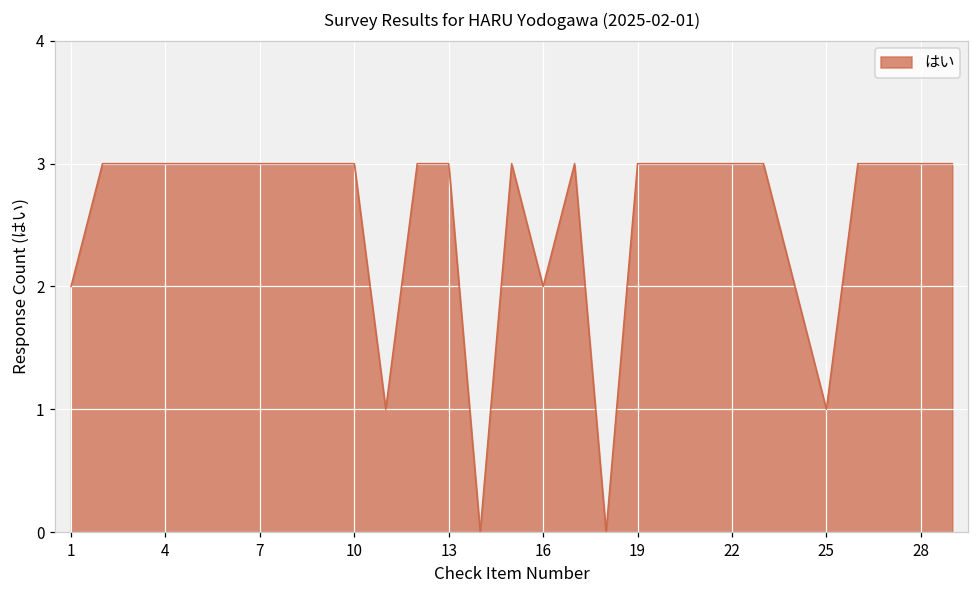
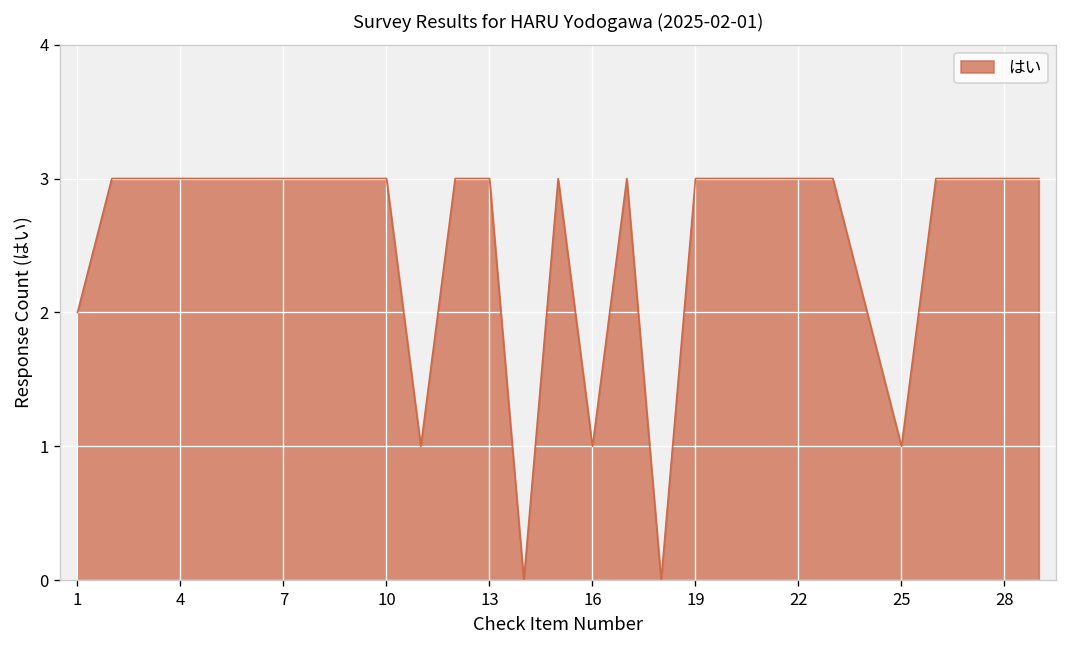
  {
    "1": 2,
    "4": 3,
    "7": 3,
    "10": 3,
    "13": 3,
-   "16": 2,
+   "16": 1,
    "19": 3,
    "22": 3,
    "25": 1,
    "28": 3
  }
